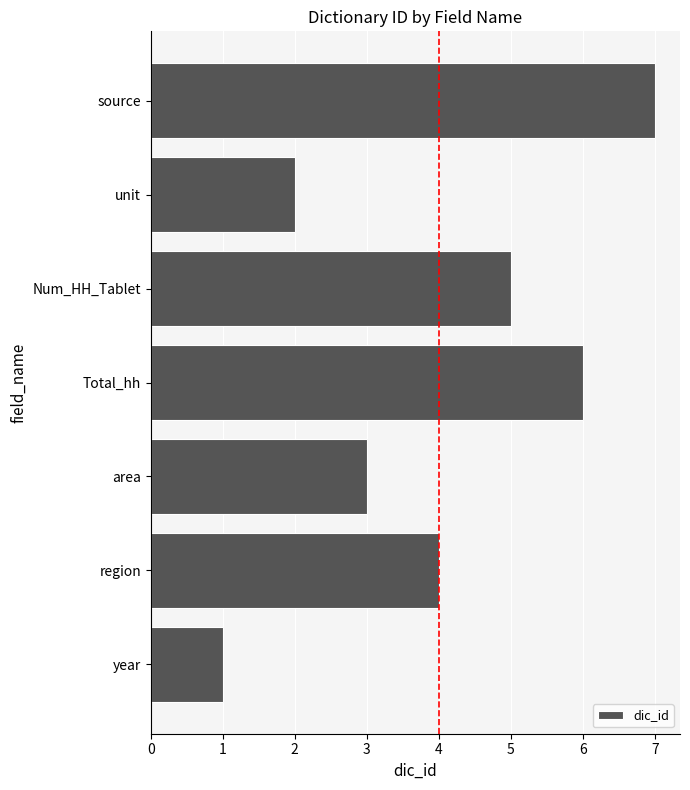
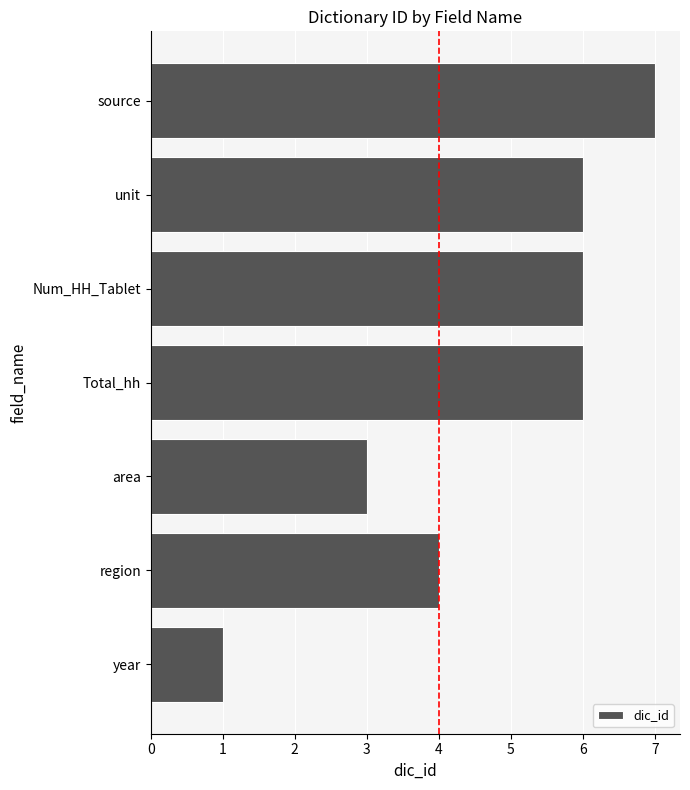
  {
    "source": 7,
-   "unit": 2,
-   "Num_HH_Tablet": 5,
+   "unit": 6,
+   "Num_HH_Tablet": 6,
    "Total_hh": 6,
    "area": 3,
    "region": 4,
    "year": 1
  }
